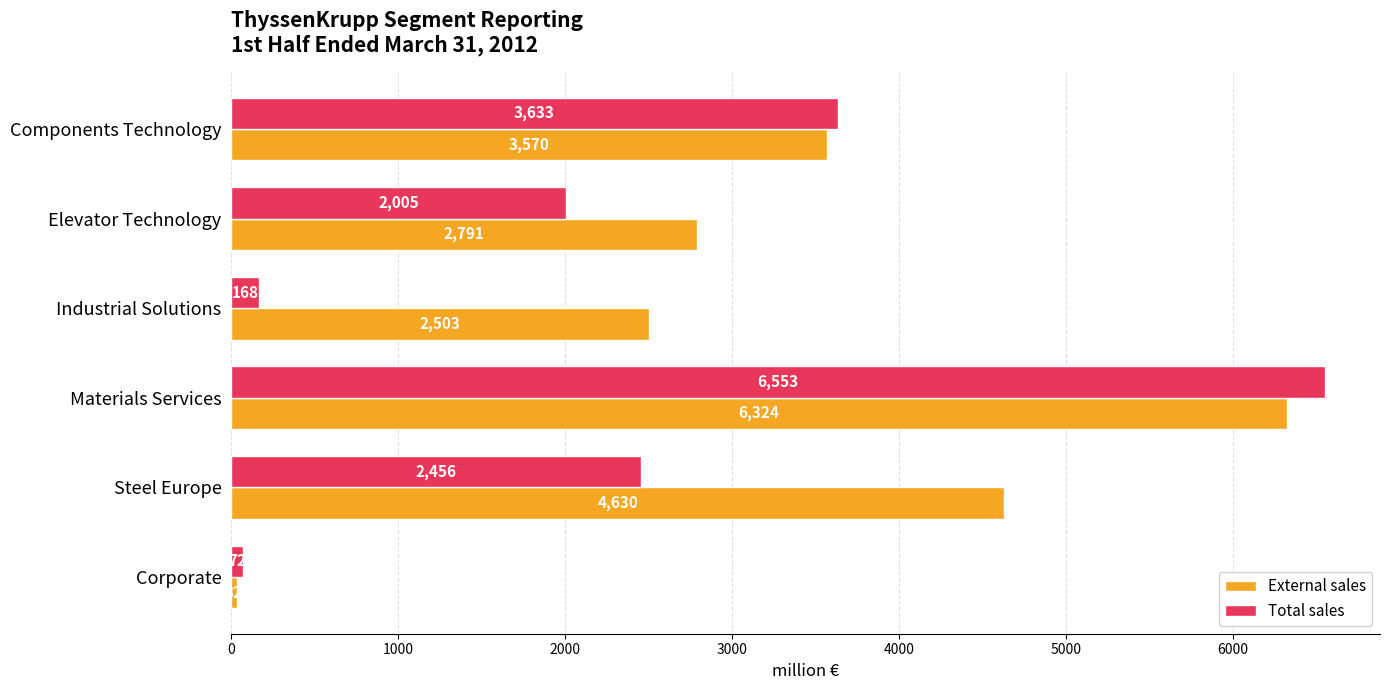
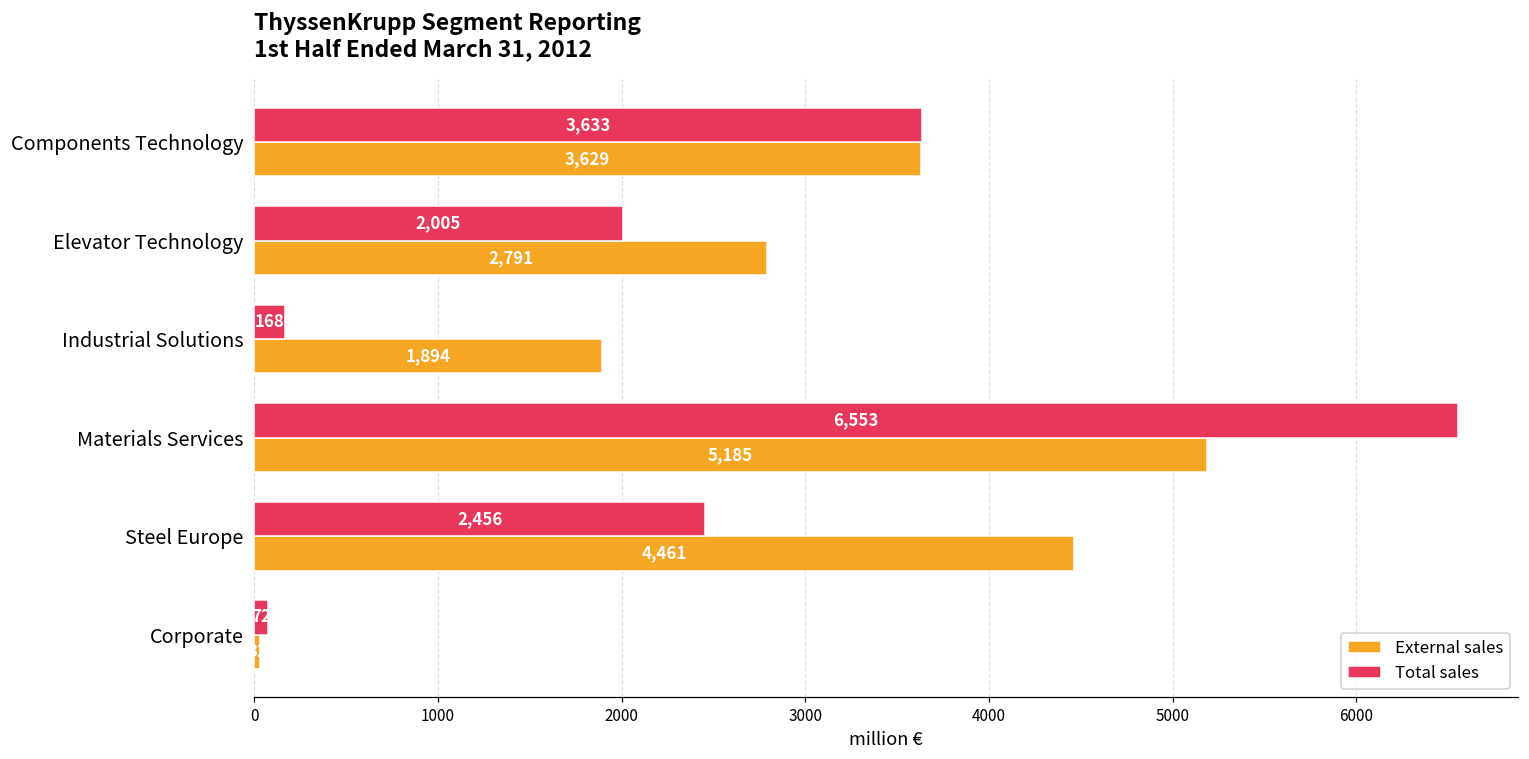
  {
    "External sales": {
-     "Components Technology": "3,570",
+     "Components Technology": "3,629",
      "Elevator Technology": "2,791",
-     "Industrial Solutions": "2,503",
-     "Materials Services": "6,324",
-     "Steel Europe": "4,630"
+     "Industrial Solutions": "1,894",
+     "Materials Services": "5,185",
+     "Steel Europe": "4,461"
    },
    "Total sales": {
      "Components Technology": "3,633",
      "Elevator Technology": "2,005",
      "Industrial Solutions": "168",
      "Materials Services": "6,553",
      "Steel Europe": "2,456"
    }
  }
